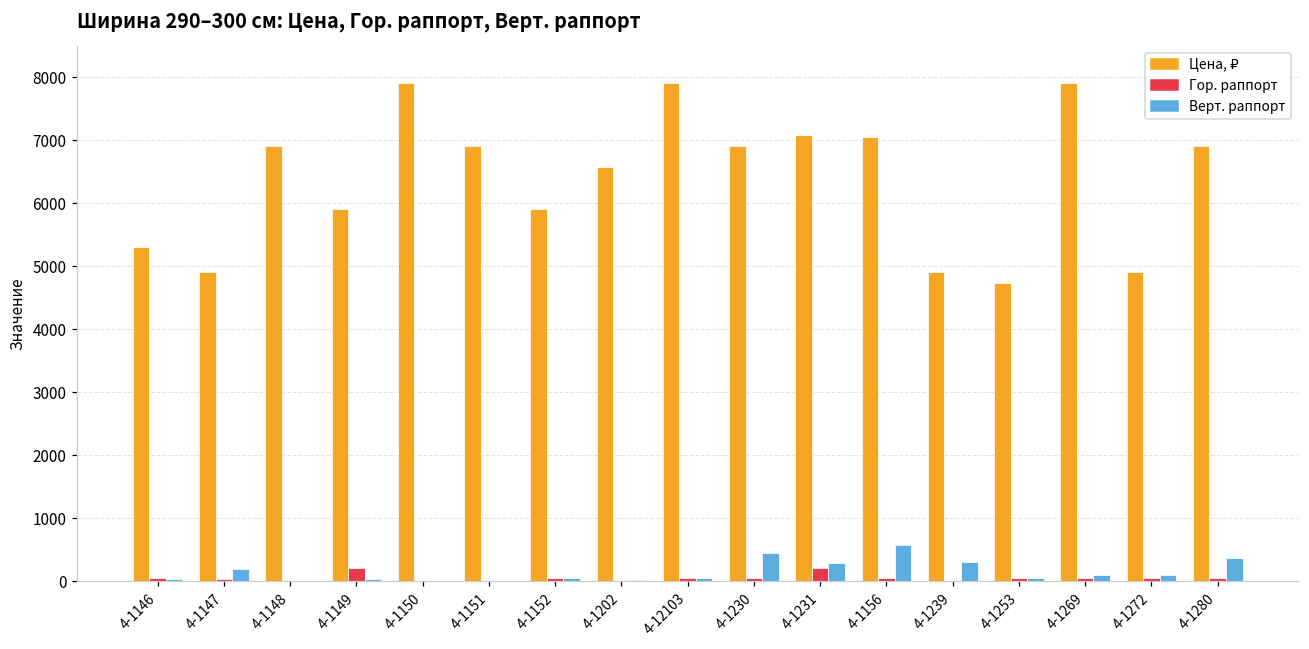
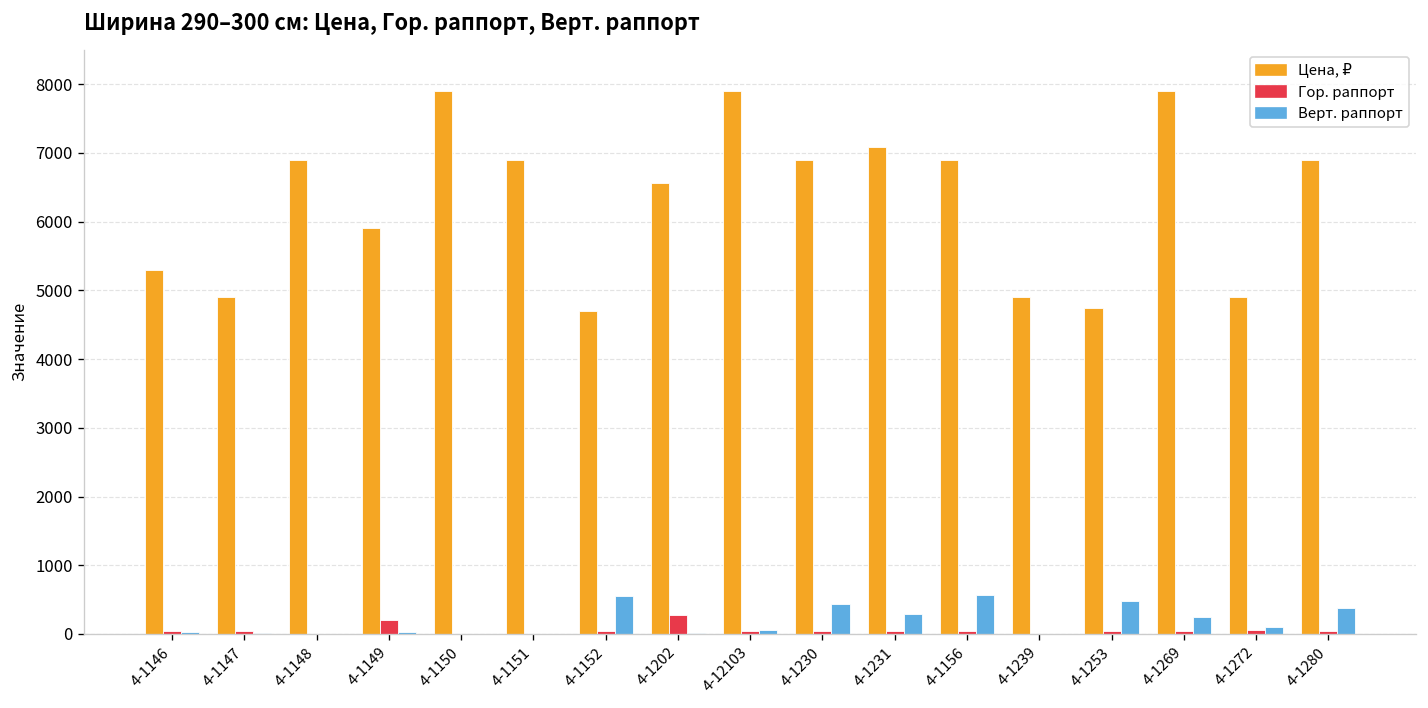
  {
    "Цена, ₽": {
      "4-1146": 5300,
      "4-1147": 4900,
      "4-1148": 6900,
      "4-1149": 5900,
      "4-1150": 7900,
      "4-1151": 6900,
-     "4-1152": 5900,
+     "4-1152": 4700,
      "4-1202": 6600,
      "4-12103": 7900,
      "4-1230": 6900,
      "4-1231": 7100,
-     "4-1156": 7100,
+     "4-1156": 6900,
      "4-1239": 4900,
      "4-1253": 4700,
      "4-1269": 7900,
      "4-1272": 4900,
      "4-1280": 6900
    },
    "Гор. раппорт": {
      "4-1146": 100,
      "4-1148": 0,
      "4-1149": 200,
      "4-1150": 0,
      "4-1151": 0,
      "4-1152": 100,
-     "4-1202": 0,
+     "4-1202": 300,
      "4-12103": 100,
      "4-1230": 0,
-     "4-1231": 200,
+     "4-1231": 100,
      "4-1156": 100,
      "4-1253": 100,
      "4-1269": 100,
      "4-1272": 100,
      "4-1280": 100
    },
    "Верт. раппорт": {
-     "4-1147": 200,
+     "4-1147": 0,
      "4-1148": 0,
      "4-1150": 0,
      "4-1151": 0,
-     "4-1152": 100,
+     "4-1152": 600,
      "4-12103": 100,
      "4-1230": 400,
      "4-1231": 300,
      "4-1156": 600,
-     "4-1239": 300,
-     "4-1253": 0,
-     "4-1269": 100,
+     "4-1239": 0,
+     "4-1253": 500,
+     "4-1269": 300,
      "4-1272": 100,
      "4-1280": 400
    }
  }
